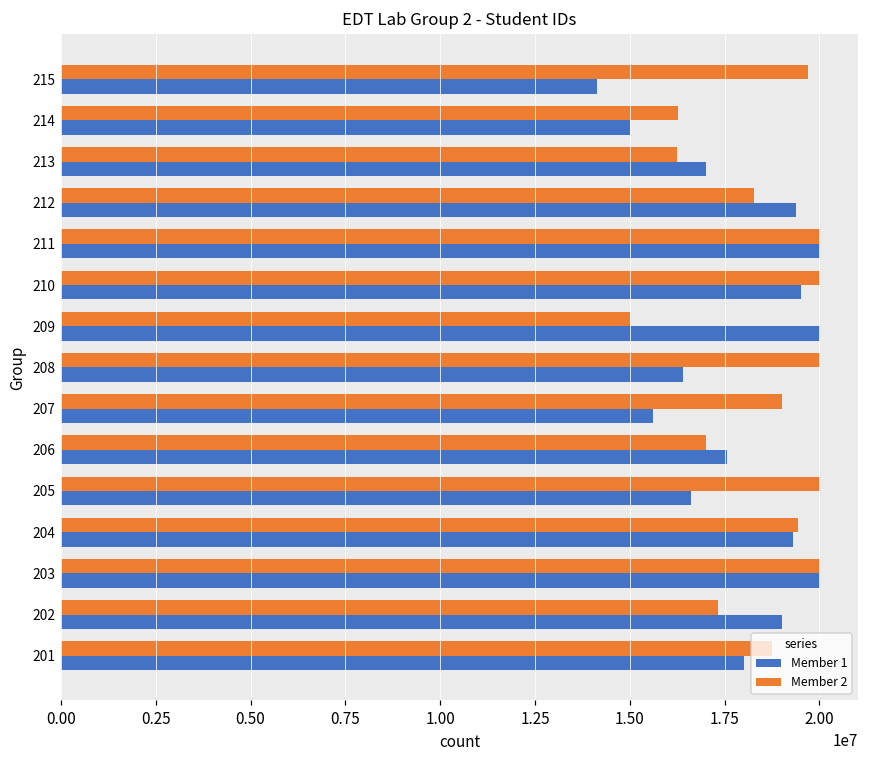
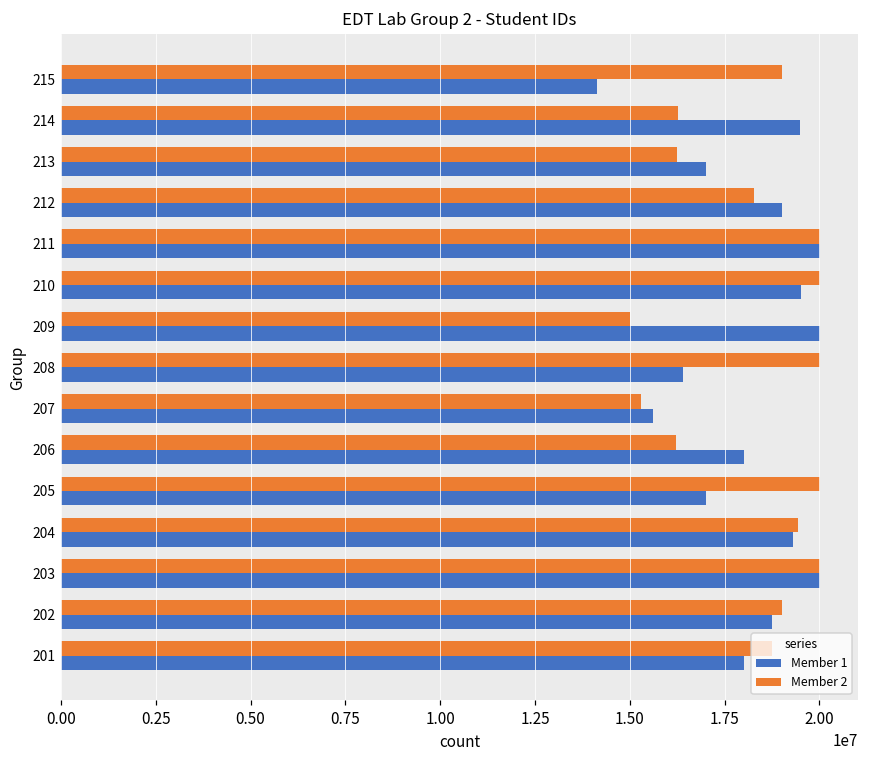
  {
    "Member 1": {
      "215": 14100000,
-     "214": 15000000,
+     "214": 19500000,
      "213": 17000000,
-     "212": 19400000,
+     "212": 19000000,
      "211": 20000000,
      "210": 19500000,
      "209": 20000000,
      "208": 16400000,
      "207": 15600000,
-     "206": 17600000,
-     "205": 16600000,
+     "206": 18000000,
+     "205": 17000000,
      "204": 19300000,
      "203": 20000000,
-     "202": 19000000,
+     "202": 18700000,
      "201": 18000000
    },
    "Member 2": {
-     "215": 19700000,
+     "215": 19000000,
      "214": 16300000,
      "213": 16300000,
      "212": 18300000,
      "211": 20000000,
      "210": 20000000,
      "209": 15000000,
      "208": 20000000,
-     "207": 19000000,
-     "206": 17000000,
+     "207": 15300000,
+     "206": 16200000,
      "205": 20000000,
      "204": 19400000,
      "203": 20000000,
-     "202": 17300000
+     "202": 19000000
    }
  }
